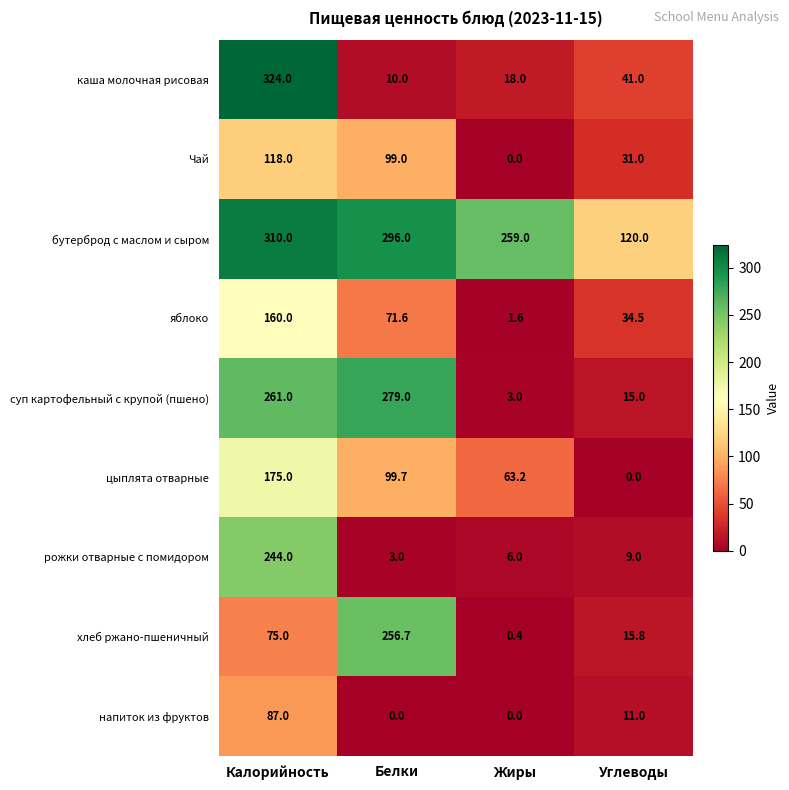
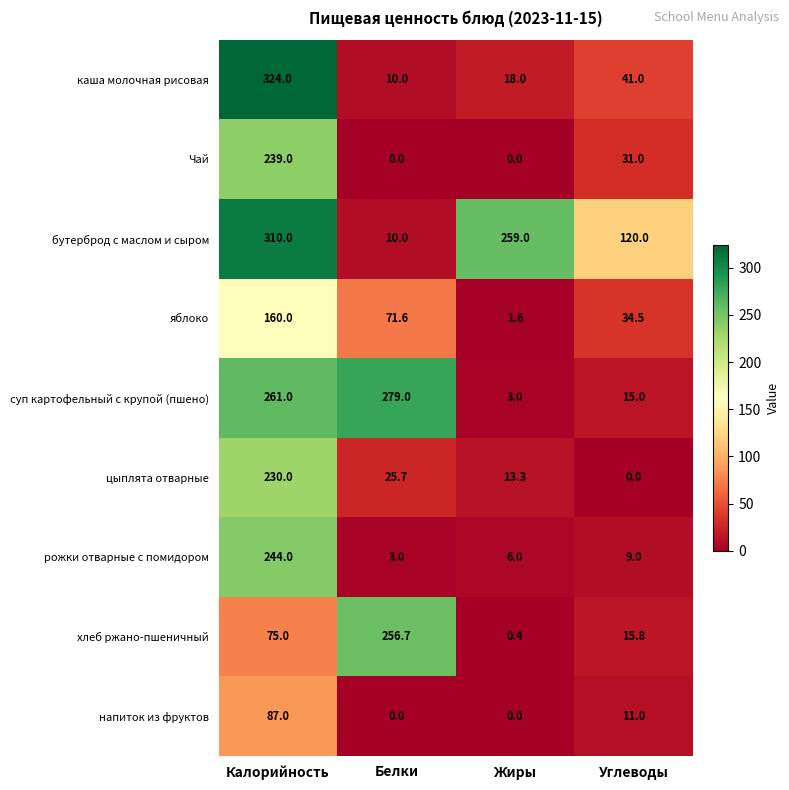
  {
    "каша молочная рисовая": {
      "Калорийность": 324.0,
      "Белки": 10.0,
      "Жиры": 18.0,
      "Углеводы": 41.0
    },
    "Чай": {
-     "Калорийность": 118.0,
-     "Белки": 99.0,
+     "Калорийность": 239.0,
+     "Белки": 0.0,
      "Жиры": 0.0,
      "Углеводы": 31.0
    },
    "бутерброд с маслом и сыром": {
      "Калорийность": 310.0,
-     "Белки": 296.0,
+     "Белки": 10.0,
      "Жиры": 259.0,
      "Углеводы": 120.0
    },
    "яблоко": {
      "Калорийность": 160.0,
      "Белки": 71.6,
      "Жиры": 1.6,
      "Углеводы": 34.5
    },
    "суп картофельный с крупой (пшено)": {
      "Калорийность": 261.0,
      "Белки": 279.0,
      "Жиры": 3.0,
      "Углеводы": 15.0
    },
    "цыплята отварные": {
-     "Калорийность": 175.0,
-     "Белки": 99.7,
-     "Жиры": 63.2,
+     "Калорийность": 230.0,
+     "Белки": 25.7,
+     "Жиры": 13.3,
      "Углеводы": 0.0
    },
    "рожки отварные с помидором": {
      "Калорийность": 244.0,
      "Белки": 3.0,
      "Жиры": 6.0,
      "Углеводы": 9.0
    },
    "хлеб ржано-пшеничный": {
      "Калорийность": 75.0,
      "Белки": 256.7,
      "Жиры": 0.4,
      "Углеводы": 15.8
    },
    "напиток из фруктов": {
      "Калорийность": 87.0,
      "Белки": 0.0,
      "Жиры": 0.0,
      "Углеводы": 11.0
    }
  }
